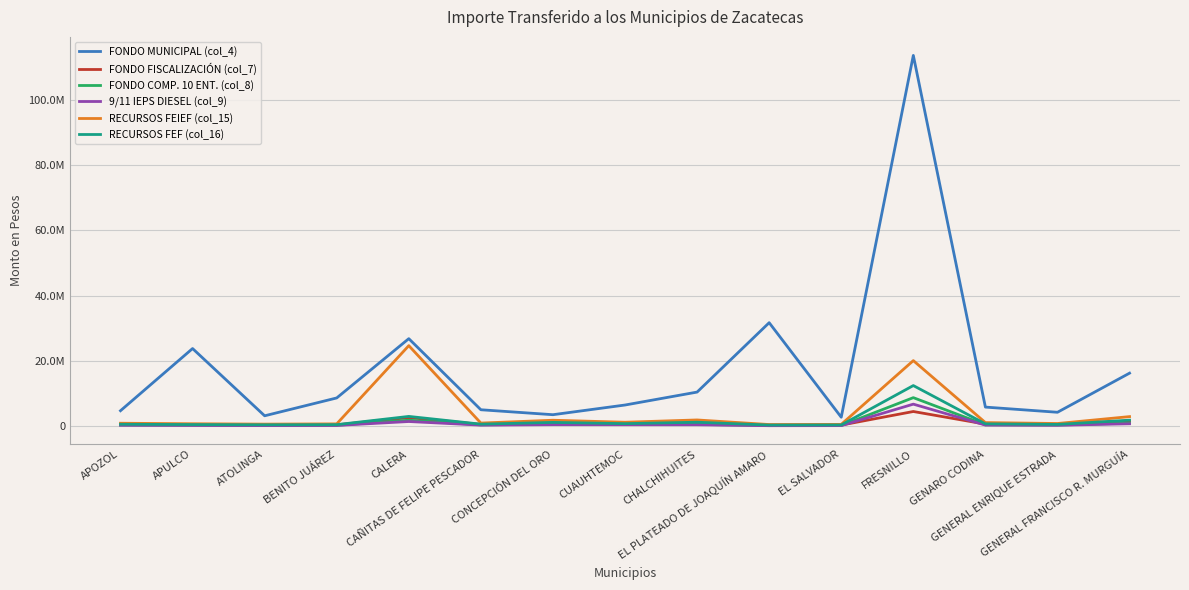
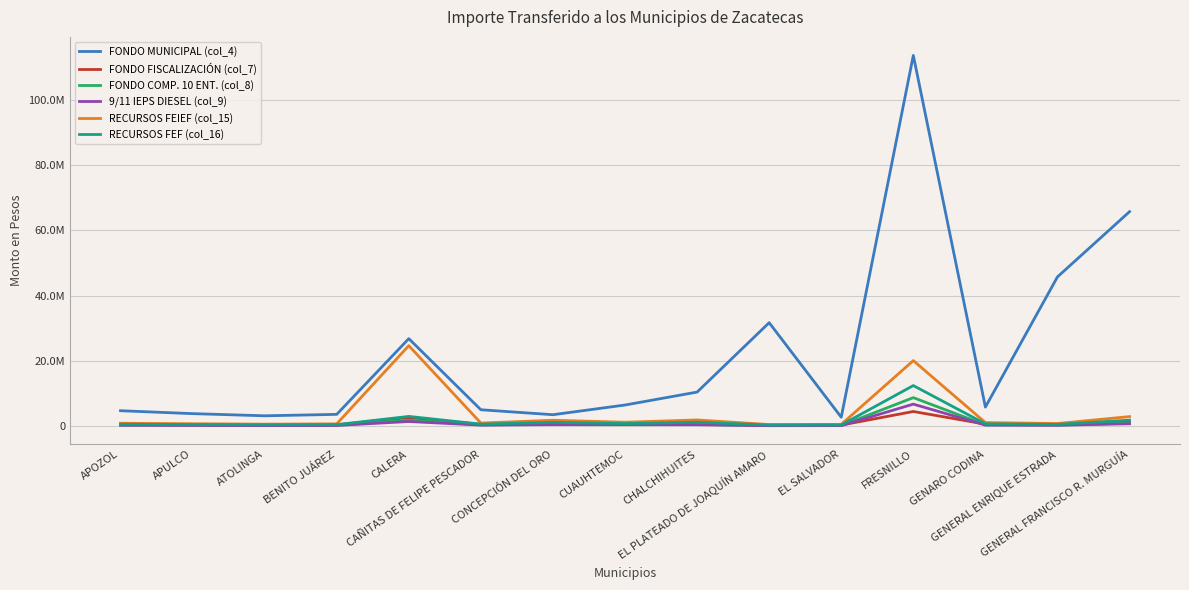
  {
    "FONDO MUNICIPAL (col_4)": {
      "APOZOL": 5000000,
-     "APULCO": 24000000,
+     "APULCO": 4000000,
      "ATOLINGA": 3000000,
-     "BENITO JUÁREZ": 9000000,
+     "BENITO JUÁREZ": 4000000,
      "CALERA": 27000000,
      "CAÑITAS DE FELIPE PESCADOR": 5000000,
      "CONCEPCIÓN DEL ORO": 3000000,
      "CUAUHTEMOC": 6000000,
      "CHALCHIHUITES": 10000000,
      "EL PLATEADO DE JOAQUÍN AMARO": 32000000,
      "EL SALVADOR": 3000000,
      "FRESNILLO": 114000000,
      "GENARO CODINA": 6000000,
-     "GENERAL ENRIQUE ESTRADA": 4000000,
-     "GENERAL FRANCISCO R. MURGUÍA": 16000000
+     "GENERAL ENRIQUE ESTRADA": 46000000,
+     "GENERAL FRANCISCO R. MURGUÍA": 66000000
    },
    "FONDO FISCALIZACIÓN (col_7)": {
      "FRESNILLO": 4000000
    },
    "9/11 IEPS DIESEL (col_9)": {
      "FRESNILLO": 7000000
    },
    "RECURSOS FEIEF (col_15)": {
      "CALERA": 25000000,
      "FRESNILLO": 20000000,
      "GENERAL FRANCISCO R. MURGUÍA": 3000000
    }
  }
